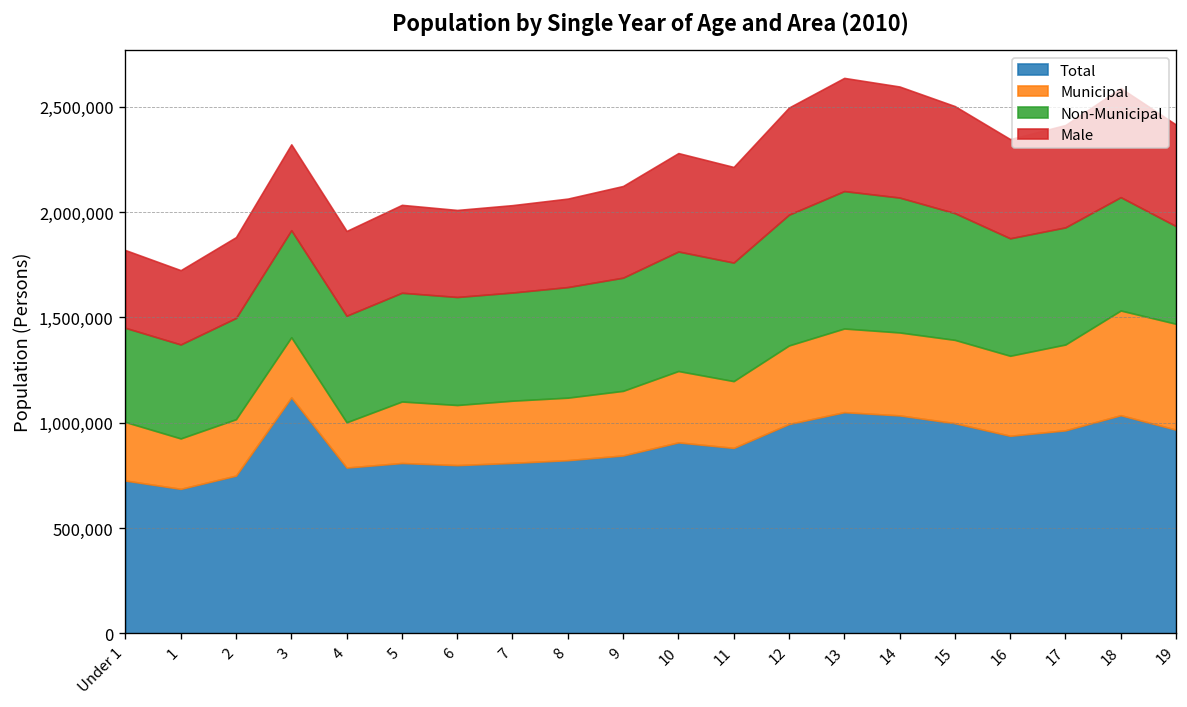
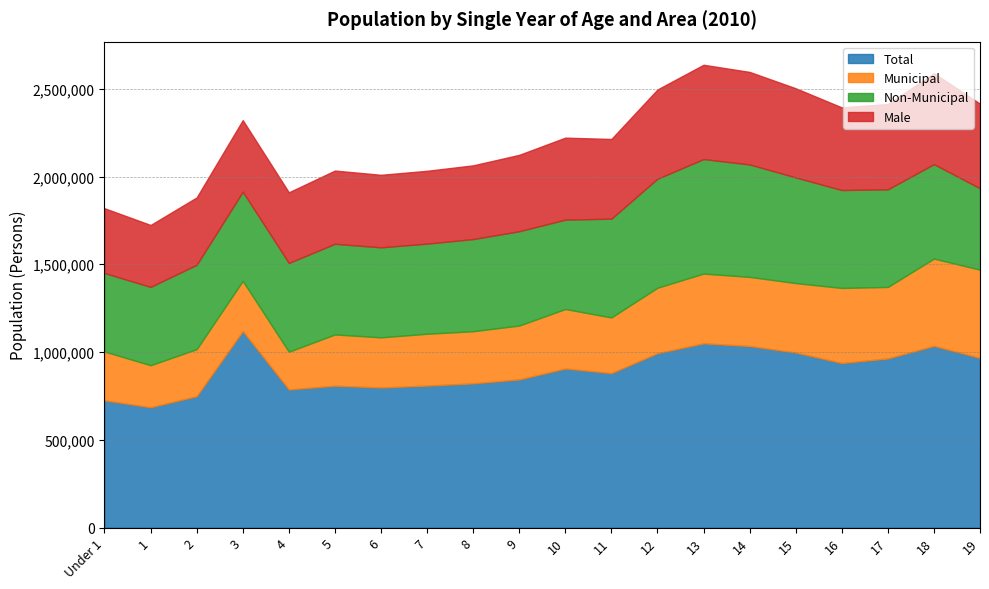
  {
    "Total": {
      "Under 1": "730,000",
      "1": "690,000",
      "2": "750,000",
      "3": "1,120,000",
      "4": "790,000",
      "5": "810,000",
      "6": "800,000",
      "7": "810,000",
      "8": "820,000",
      "9": "840,000",
      "10": "910,000",
      "11": "880,000",
      "12": "990,000",
      "13": "1,050,000",
      "14": "1,030,000",
      "15": "1,000,000",
      "16": "940,000",
      "17": "960,000",
      "18": "1,040,000",
      "19": "970,000"
    },
    "Municipal": {
      "Under 1": "280,000",
      "1": "240,000",
      "2": "270,000",
      "3": "290,000",
      "4": "220,000",
      "5": "290,000",
      "6": "290,000",
      "7": "300,000",
      "8": "300,000",
      "9": "310,000",
      "10": "340,000",
      "11": "320,000",
      "12": "370,000",
      "13": "400,000",
      "14": "390,000",
      "15": "400,000",
-     "16": "380,000",
+     "16": "430,000",
      "17": "410,000",
      "18": "500,000",
      "19": "500,000"
    },
    "Non-Municipal": {
      "Under 1": "450,000",
      "1": "450,000",
      "2": "480,000",
      "3": "510,000",
      "4": "510,000",
      "5": "520,000",
      "6": "510,000",
      "7": "510,000",
      "8": "520,000",
      "9": "540,000",
-     "10": "570,000",
+     "10": "510,000",
      "11": "560,000",
      "12": "620,000",
      "13": "650,000",
      "14": "640,000",
      "15": "600,000",
      "16": "560,000",
      "17": "560,000",
      "18": "540,000",
      "19": "460,000"
    },
    "Male": {
      "Under 1": "370,000",
      "1": "350,000",
      "2": "380,000",
      "3": "410,000",
      "4": "400,000",
      "5": "420,000",
      "6": "410,000",
      "7": "410,000",
      "8": "420,000",
      "9": "440,000",
      "10": "470,000",
      "11": "450,000",
      "12": "510,000",
      "13": "540,000",
      "14": "530,000",
      "15": "510,000",
      "16": "470,000",
      "19": "480,000"
    }
  }
